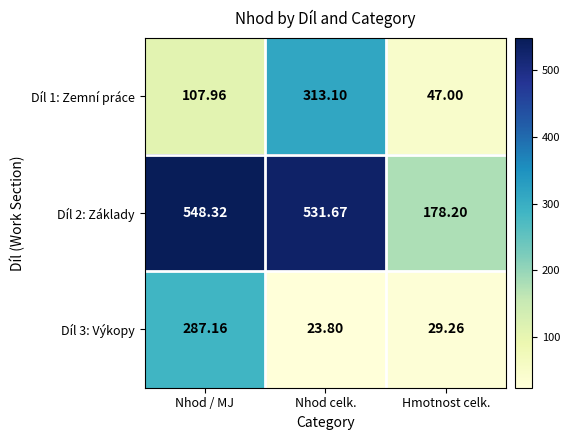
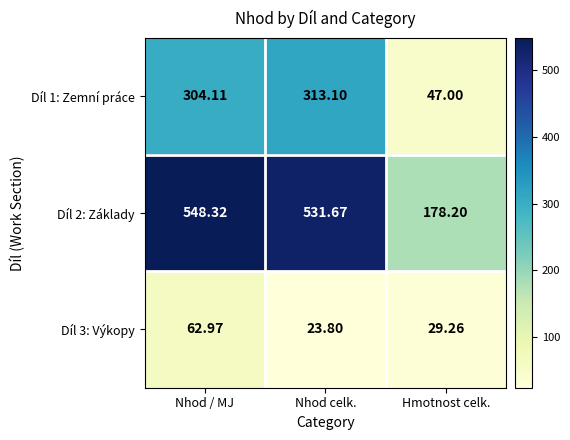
  {
    "Díl 1: Zemní práce": {
-     "Nhod / MJ": 107.96,
+     "Nhod / MJ": 304.11,
      "Nhod celk.": 313.10,
      "Hmotnost celk.": 47.00
    },
    "Díl 2: Základy": {
      "Nhod / MJ": 548.32,
      "Nhod celk.": 531.67,
      "Hmotnost celk.": 178.20
    },
    "Díl 3: Výkopy": {
-     "Nhod / MJ": 287.16,
+     "Nhod / MJ": 62.97,
      "Nhod celk.": 23.80,
      "Hmotnost celk.": 29.26
    }
  }
